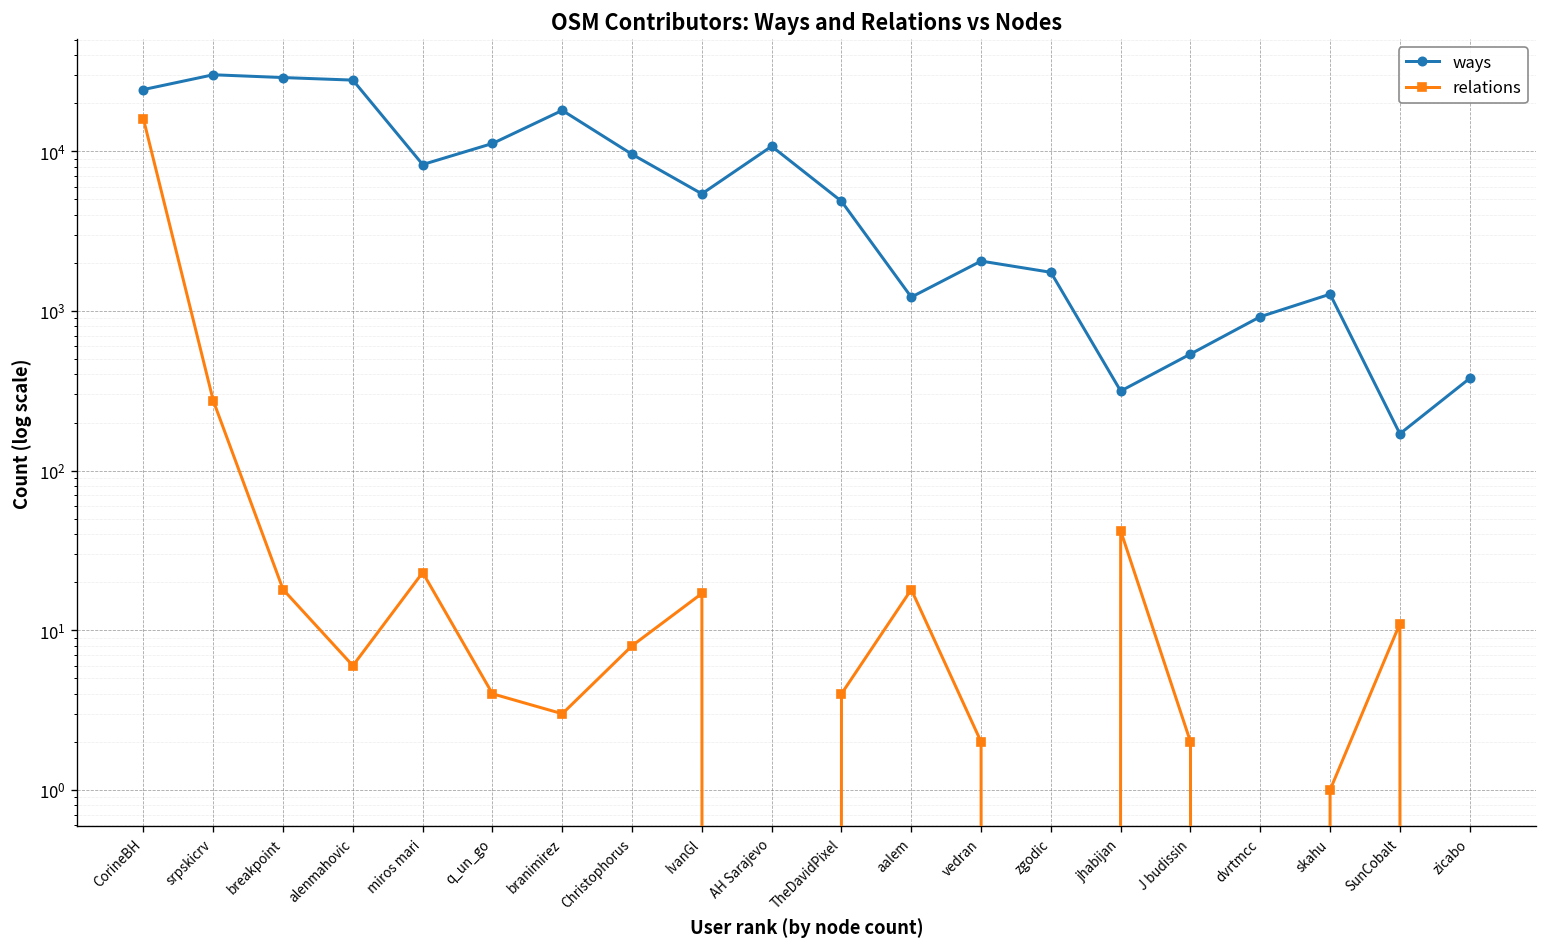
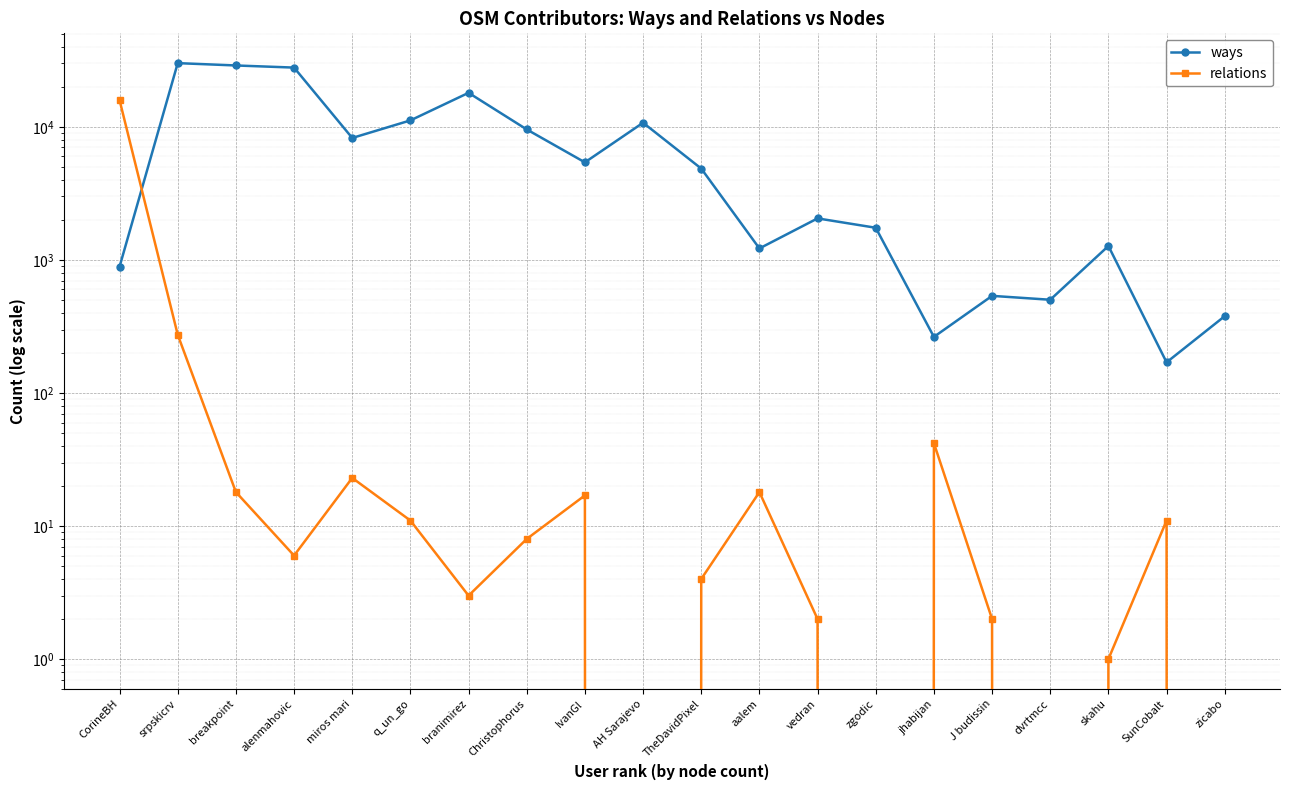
  {
    "ways": {
-     "CorineBH": 24000,
+     "CorineBH": 900,
      "srpskicrv": 30000,
      "breakpoint": 29000,
      "alenmahovic": 28000,
      "miros mari": 8000,
      "q_un_go": 11000,
      "branimirez": 18000,
      "Christophorus": 10000,
      "IvanGl": 5400,
      "AH Sarajevo": 11000,
      "TheDavidPixel": 4900,
      "aalem": 1200,
      "vedran": 2100,
      "zgodic": 1700,
-     "jhabijan": 320,
+     "jhabijan": 260,
      "J budissin": 540,
-     "dvrtmcc": 900,
+     "dvrtmcc": 500,
      "skahu": 1300,
      "SunCobalt": 170,
      "zicabo": 380
    },
    "relations": {
      "CorineBH": 16000,
      "srpskicrv": 270,
      "breakpoint": 18,
      "alenmahovic": 6,
      "miros mari": 23,
-     "q_un_go": 4,
+     "q_un_go": 11,
      "branimirez": 3,
      "Christophorus": 8,
      "IvanGl": 17,
      "TheDavidPixel": 4,
      "aalem": 18,
      "vedran": 2,
      "jhabijan": 42,
      "J budissin": 2,
      "skahu": 1,
      "SunCobalt": 11
    }
  }
